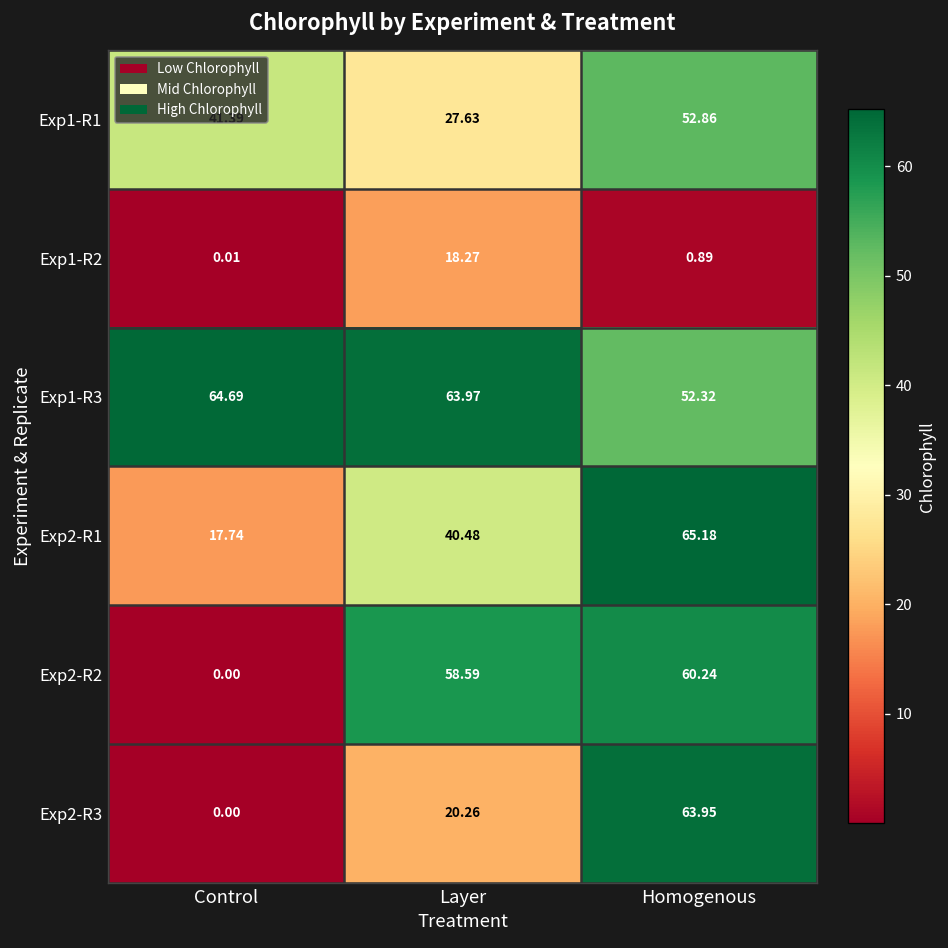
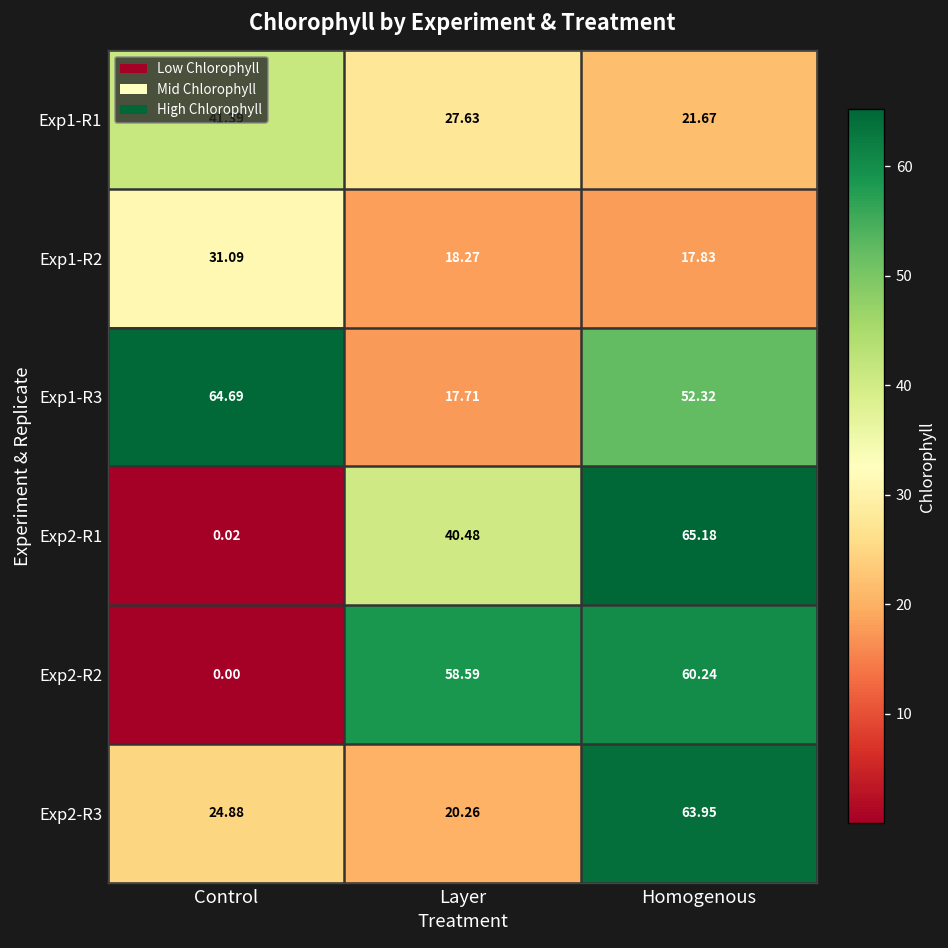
  {
    "Exp1-R1": {
      "Layer": 27.63,
-     "Homogenous": 52.86
+     "Homogenous": 21.67
    },
    "Exp1-R2": {
-     "Control": 0.01,
+     "Control": 31.09,
      "Layer": 18.27,
-     "Homogenous": 0.89
+     "Homogenous": 17.83
    },
    "Exp1-R3": {
      "Control": 64.69,
-     "Layer": 63.97,
+     "Layer": 17.71,
      "Homogenous": 52.32
    },
    "Exp2-R1": {
-     "Control": 17.74,
+     "Control": 0.02,
      "Layer": 40.48,
      "Homogenous": 65.18
    },
    "Exp2-R2": {
      "Control": 0.00,
      "Layer": 58.59,
      "Homogenous": 60.24
    },
    "Exp2-R3": {
-     "Control": 0.00,
+     "Control": 24.88,
      "Layer": 20.26,
      "Homogenous": 63.95
    }
  }
